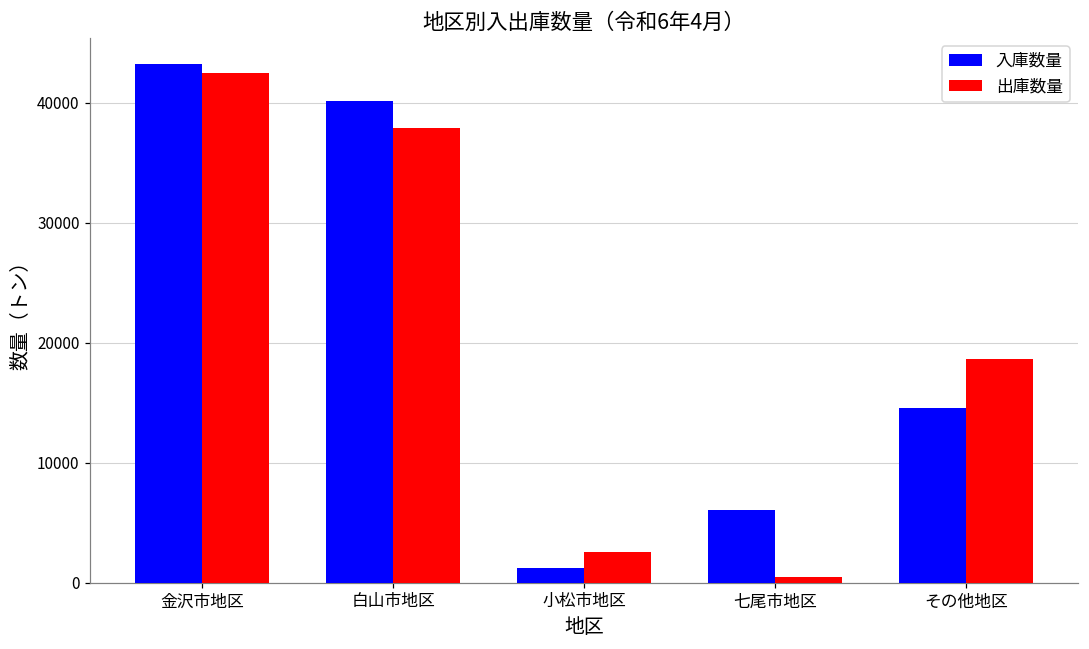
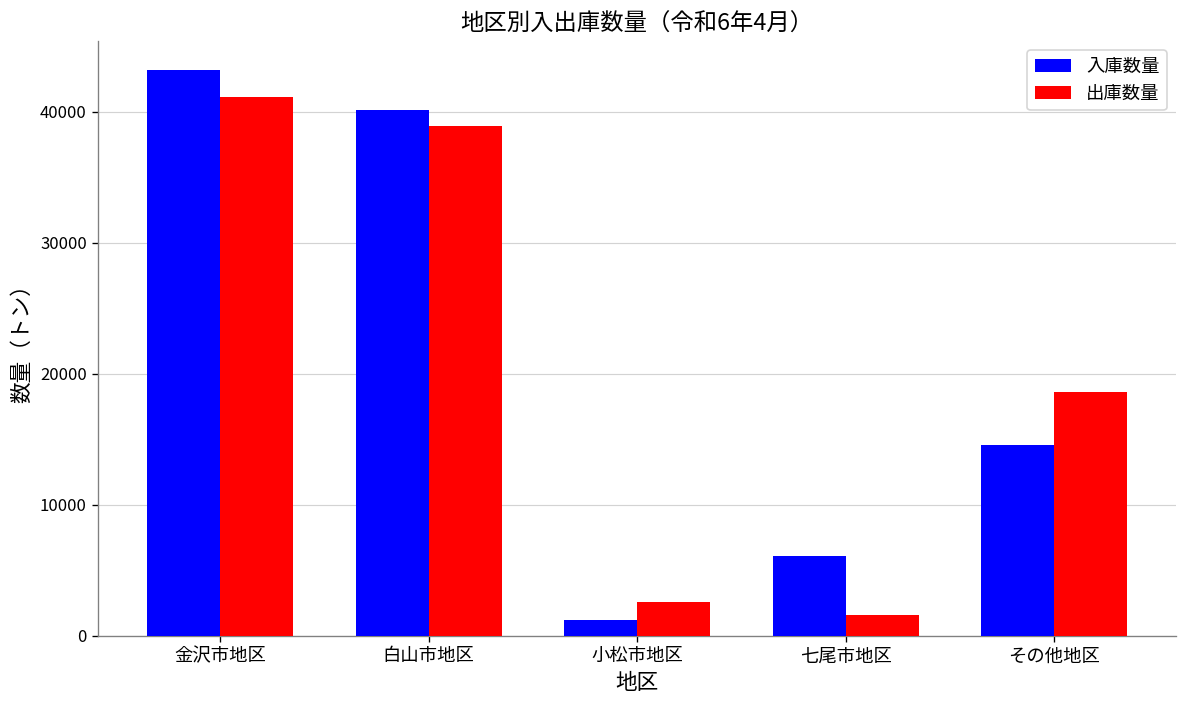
  {
    "入庫数量": {
      "金沢市地区": 43200,
      "白山市地区": 40100,
      "小松市地区": 1200,
      "七尾市地区": 6100,
      "その他地区": 14500
    },
    "出庫数量": {
-     "金沢市地区": 42400,
-     "白山市地区": 37900,
+     "金沢市地区": 41100,
+     "白山市地区": 38900,
      "小松市地区": 2600,
-     "七尾市地区": 400,
+     "七尾市地区": 1600,
      "その他地区": 18600
    }
  }
